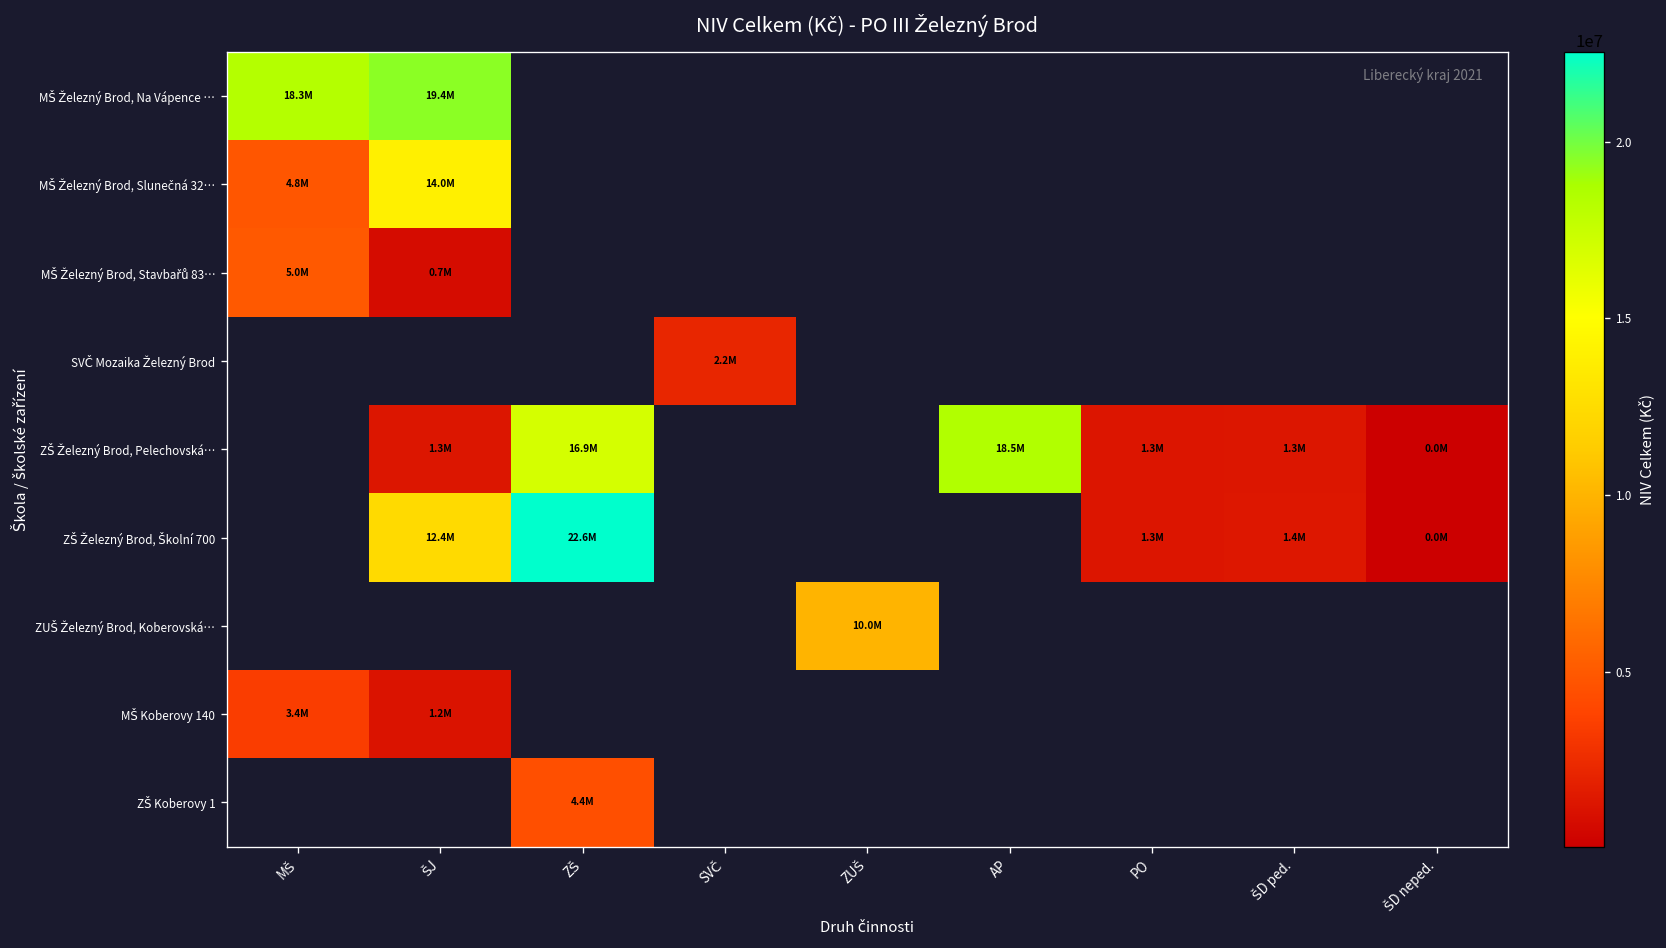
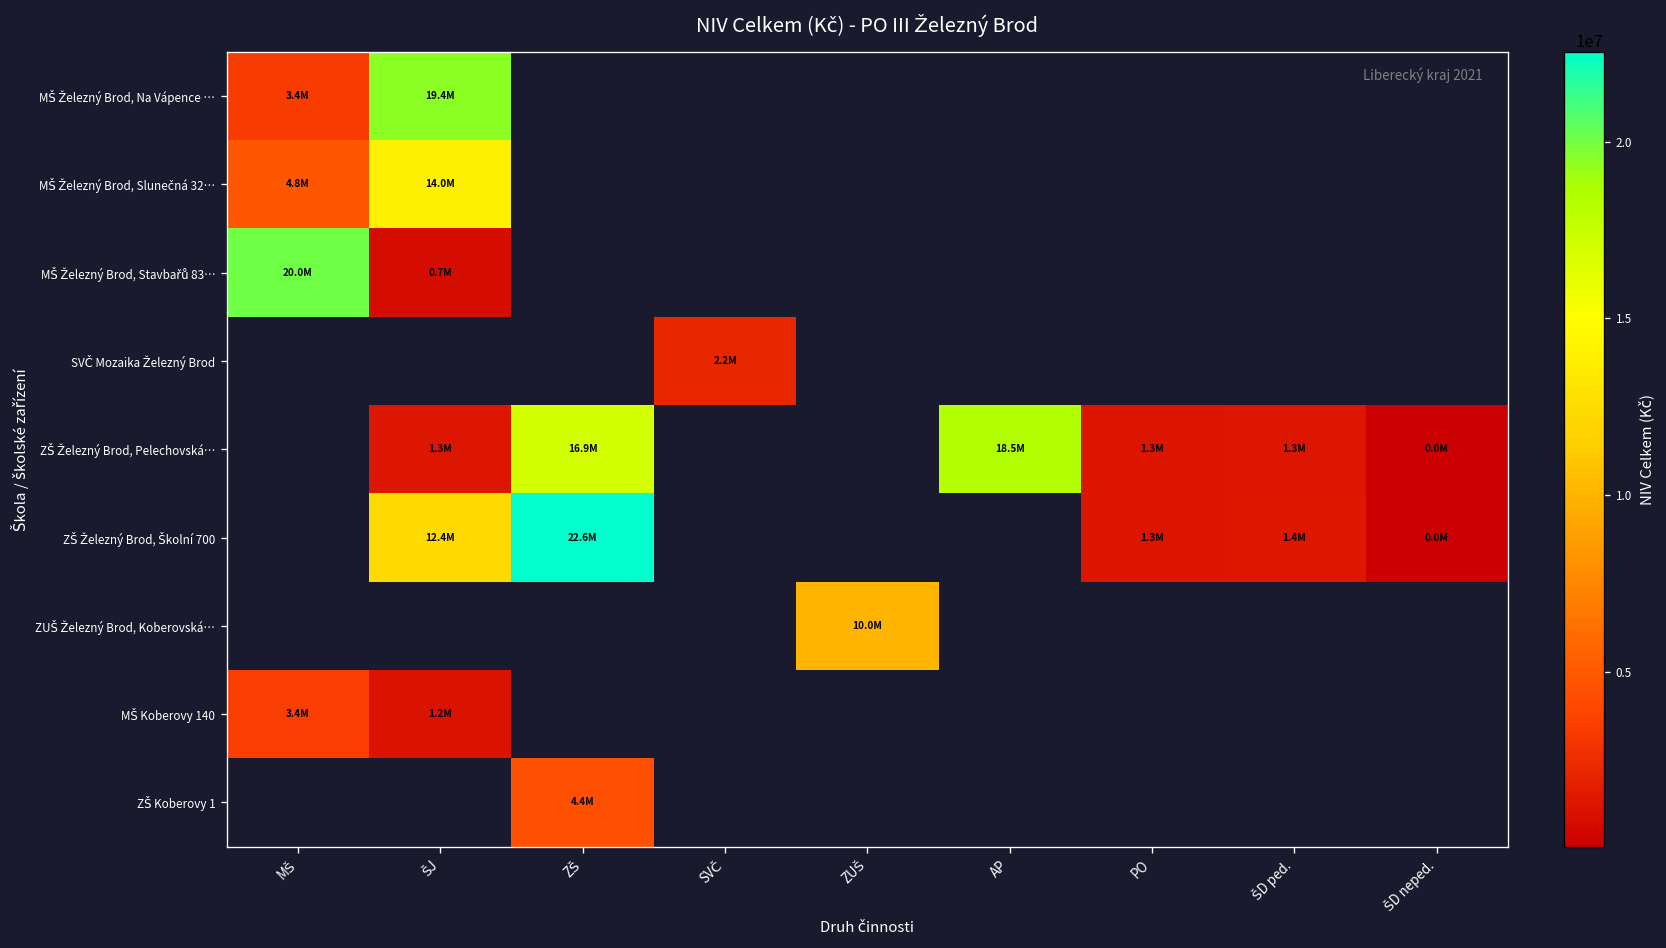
  {
    "MŠ Železný Brod, Na Vápence …": {
-     "MŠ": "18.3M",
+     "MŠ": "3.4M",
      "ŠJ": "19.4M"
    },
    "MŠ Železný Brod, Slunečná 32…": {
      "MŠ": "4.8M",
      "ŠJ": "14.0M"
    },
    "MŠ Železný Brod, Stavbařů 83…": {
-     "MŠ": "5.0M",
+     "MŠ": "20.0M",
      "ŠJ": "0.7M"
    },
    "SVČ Mozaika Železný Brod": {
      "SVČ": "2.2M"
    },
    "ZŠ Železný Brod, Pelechovská…": {
      "ŠJ": "1.3M",
      "ZŠ": "16.9M",
      "AP": "18.5M",
      "PO": "1.3M",
      "ŠD ped.": "1.3M",
      "ŠD neped.": "0.0M"
    },
    "ZŠ Železný Brod, Školní 700": {
      "ŠJ": "12.4M",
      "ZŠ": "22.6M",
      "PO": "1.3M",
      "ŠD ped.": "1.4M",
      "ŠD neped.": "0.0M"
    },
    "ZUŠ Železný Brod, Koberovská…": {
      "ZUŠ": "10.0M"
    },
    "MŠ Koberovy 140": {
      "MŠ": "3.4M",
      "ŠJ": "1.2M"
    },
    "ZŠ Koberovy 1": {
      "ZŠ": "4.4M"
    }
  }
